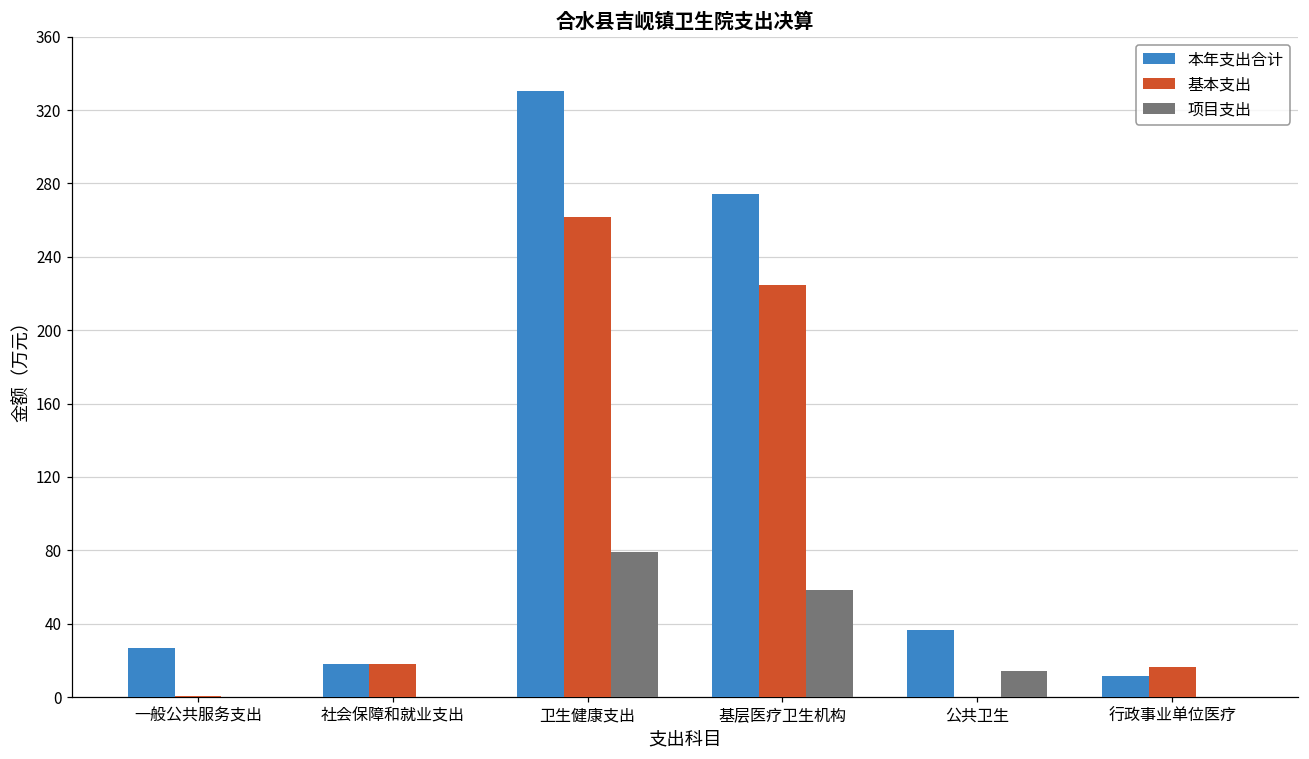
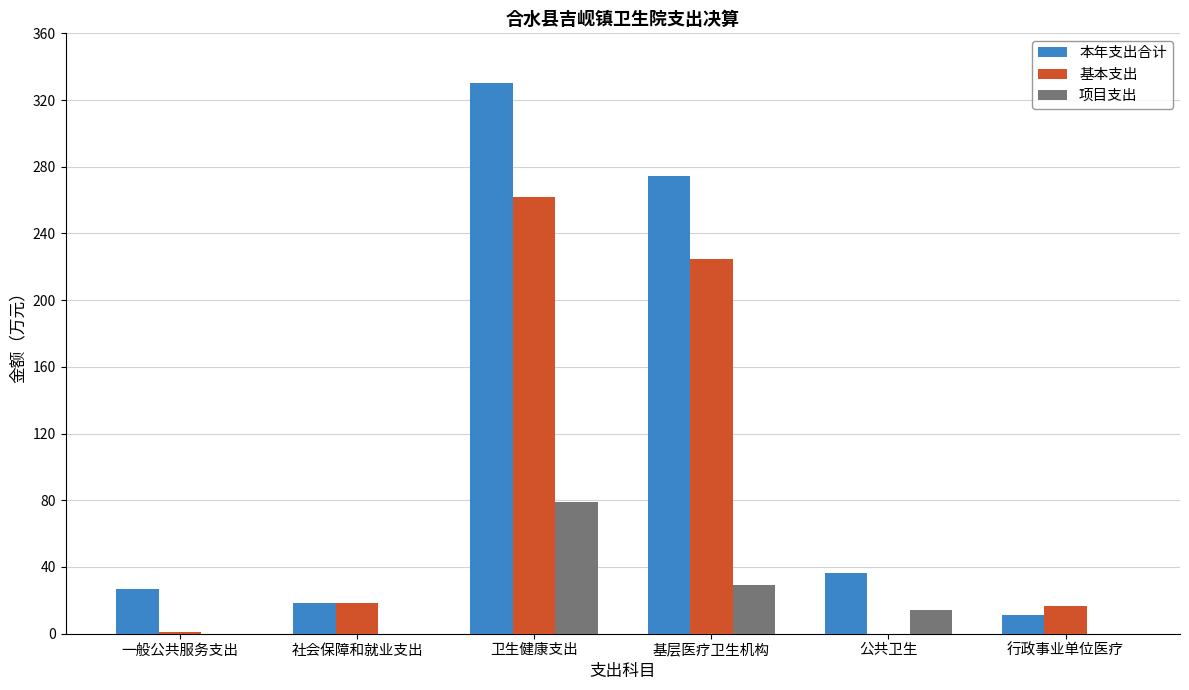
  {
    "本年支出合计": {
      "一般公共服务支出": 27,
      "社会保障和就业支出": 18,
      "卫生健康支出": 330,
      "基层医疗卫生机构": 274,
      "公共卫生": 37,
      "行政事业单位医疗": 11
    },
    "基本支出": {
      "社会保障和就业支出": 18,
      "卫生健康支出": 262,
      "基层医疗卫生机构": 225,
      "公共卫生": 0,
      "行政事业单位医疗": 16
    },
    "项目支出": {
      "一般公共服务支出": 0,
      "社会保障和就业支出": 0,
      "卫生健康支出": 79,
-     "基层医疗卫生机构": 58,
+     "基层医疗卫生机构": 29,
      "公共卫生": 14,
      "行政事业单位医疗": 0
    }
  }
